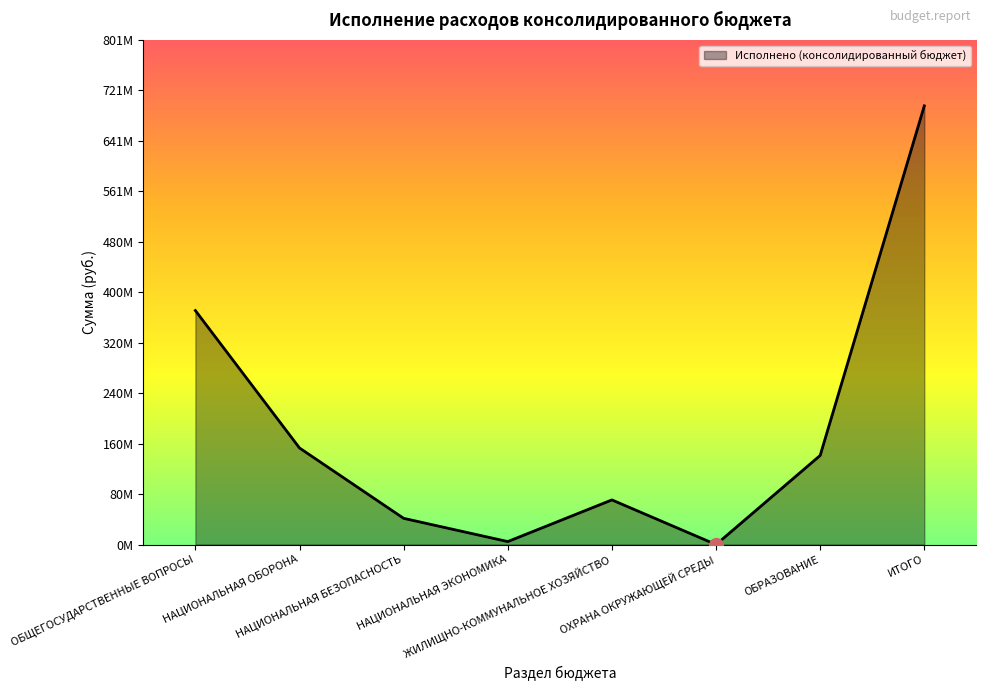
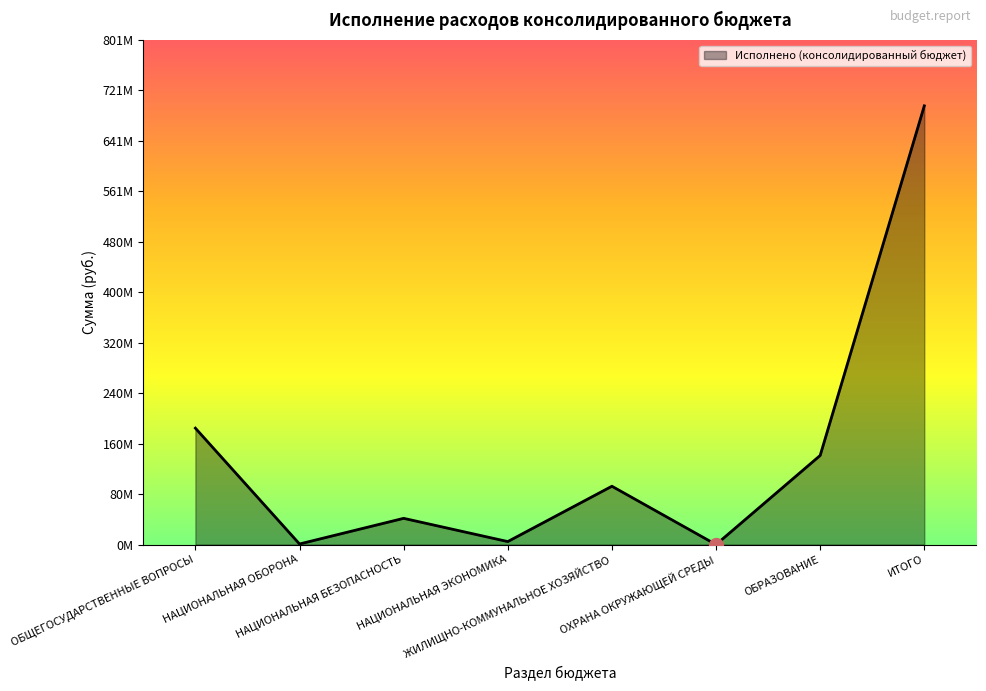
  {
    "Исполнено (консолидированный бюджет)": {
-     "ОБЩЕГОСУДАРСТВЕННЫЕ ВОПРОСЫ": 370000000,
-     "НАЦИОНАЛЬНАЯ ОБОРОНА": 150000000,
+     "ОБЩЕГОСУДАРСТВЕННЫЕ ВОПРОСЫ": 180000000,
+     "НАЦИОНАЛЬНАЯ ОБОРОНА": 0,
      "НАЦИОНАЛЬНАЯ БЕЗОПАСНОСТЬ": 40000000,
      "НАЦИОНАЛЬНАЯ ЭКОНОМИКА": 0,
-     "ЖИЛИЩНО-КОММУНАЛЬНОЕ ХОЗЯЙСТВО": 70000000,
+     "ЖИЛИЩНО-КОММУНАЛЬНОЕ ХОЗЯЙСТВО": 90000000,
      "ОБРАЗОВАНИЕ": 140000000,
      "ИТОГО": 700000000
    }
  }
